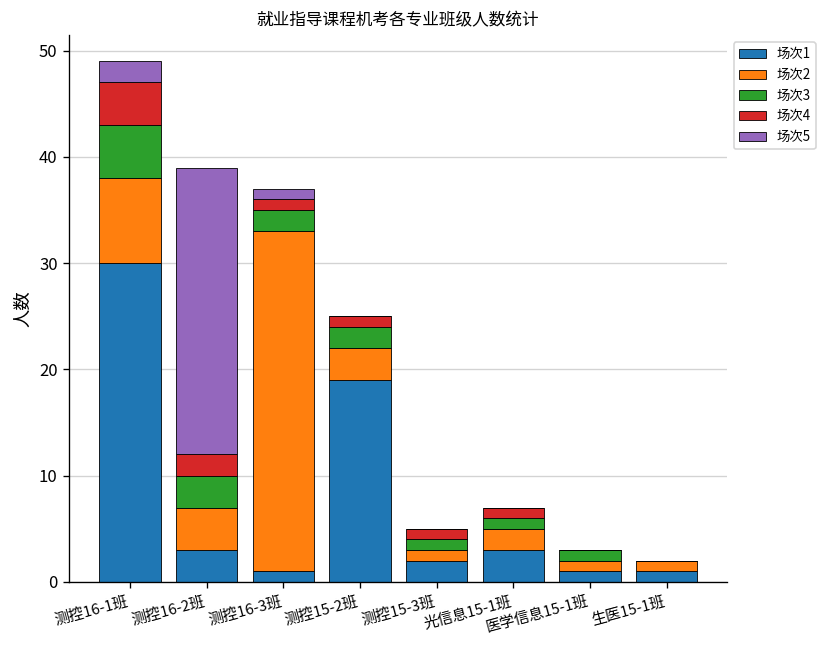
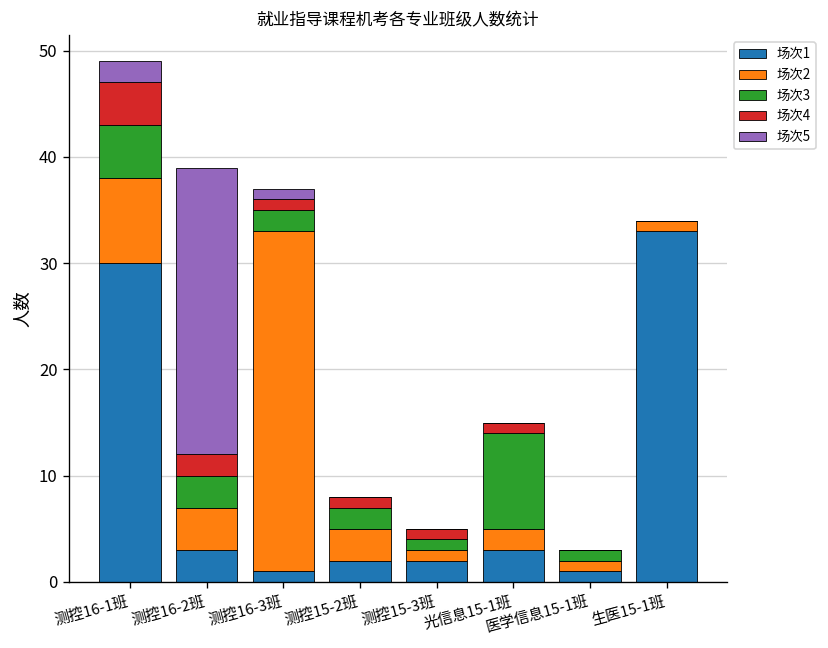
  {
    "场次1": {
      "测控16-1班": 30,
      "测控16-2班": 3,
      "测控16-3班": 1,
-     "测控15-2班": 19,
+     "测控15-2班": 2,
      "测控15-3班": 2,
      "光信息15-1班": 3,
      "医学信息15-1班": 1,
-     "生医15-1班": 1
+     "生医15-1班": 33
    },
    "场次2": {
      "测控16-1班": 8,
      "测控16-2班": 4,
      "测控16-3班": 32,
      "测控15-2班": 3,
      "测控15-3班": 1,
      "光信息15-1班": 2,
      "医学信息15-1班": 1,
      "生医15-1班": 1
    },
    "场次3": {
      "测控16-1班": 5,
      "测控16-2班": 3,
      "测控16-3班": 2,
      "测控15-2班": 2,
      "测控15-3班": 1,
-     "光信息15-1班": 1,
+     "光信息15-1班": 9,
      "医学信息15-1班": 1,
      "生医15-1班": 0
    },
    "场次4": {
      "测控16-1班": 4,
      "测控16-2班": 2,
      "测控16-3班": 1,
      "测控15-2班": 1,
      "测控15-3班": 1,
      "光信息15-1班": 1,
      "医学信息15-1班": 0,
      "生医15-1班": 0
    },
    "场次5": {
      "测控16-1班": 2,
      "测控16-2班": 27,
      "测控16-3班": 1,
      "测控15-2班": 0,
      "测控15-3班": 0,
      "光信息15-1班": 0,
      "医学信息15-1班": 0,
      "生医15-1班": 0
    }
  }
